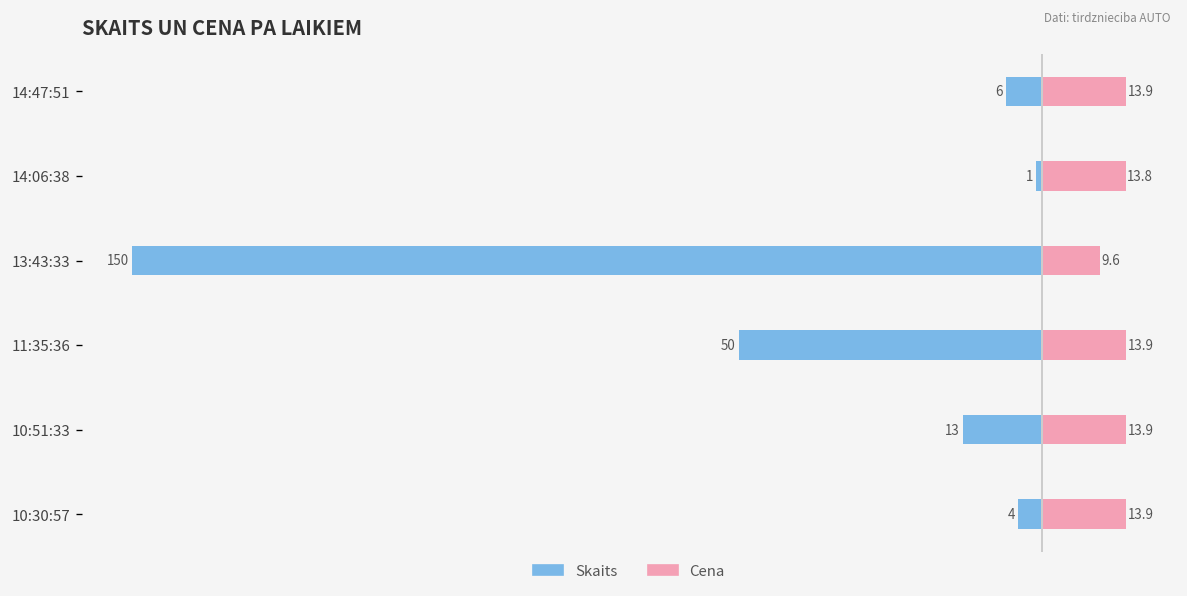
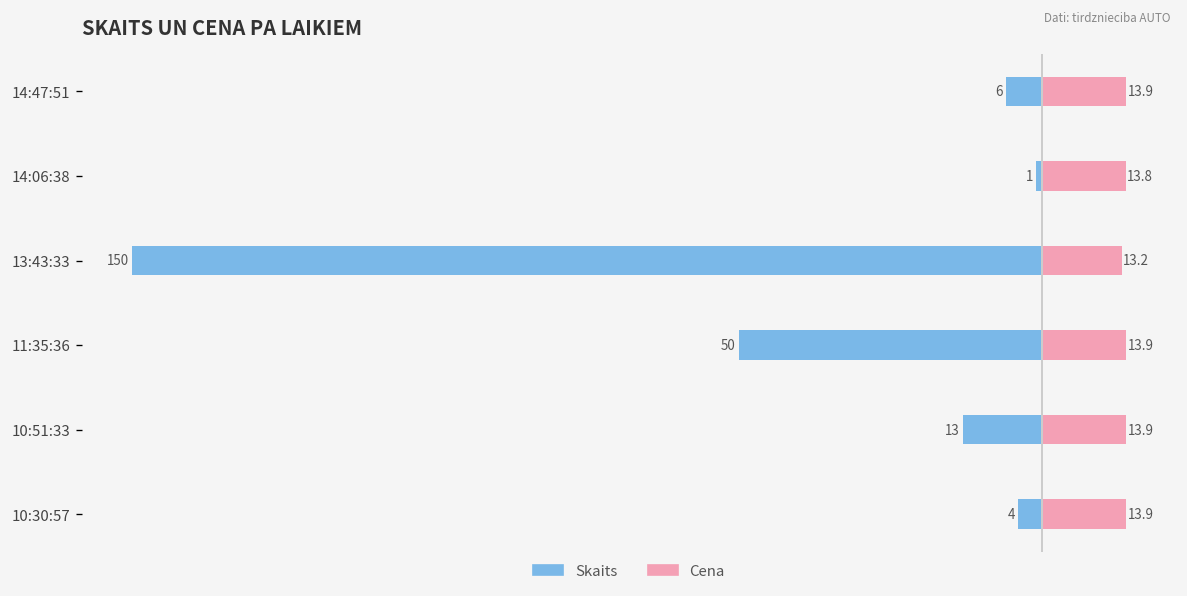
  {
    "Cena": {
      "14:47:51": 13.9,
      "14:06:38": 13.8,
-     "13:43:33": 9.6,
+     "13:43:33": 13.2,
      "11:35:36": 13.9,
      "10:51:33": 13.9,
      "10:30:57": 13.9
    }
  }
